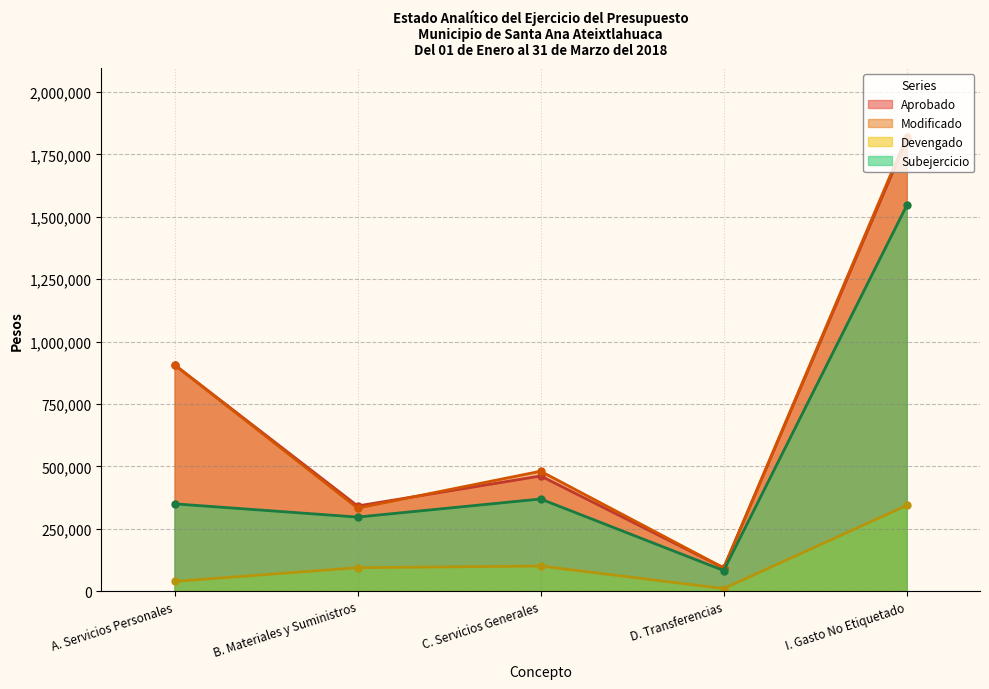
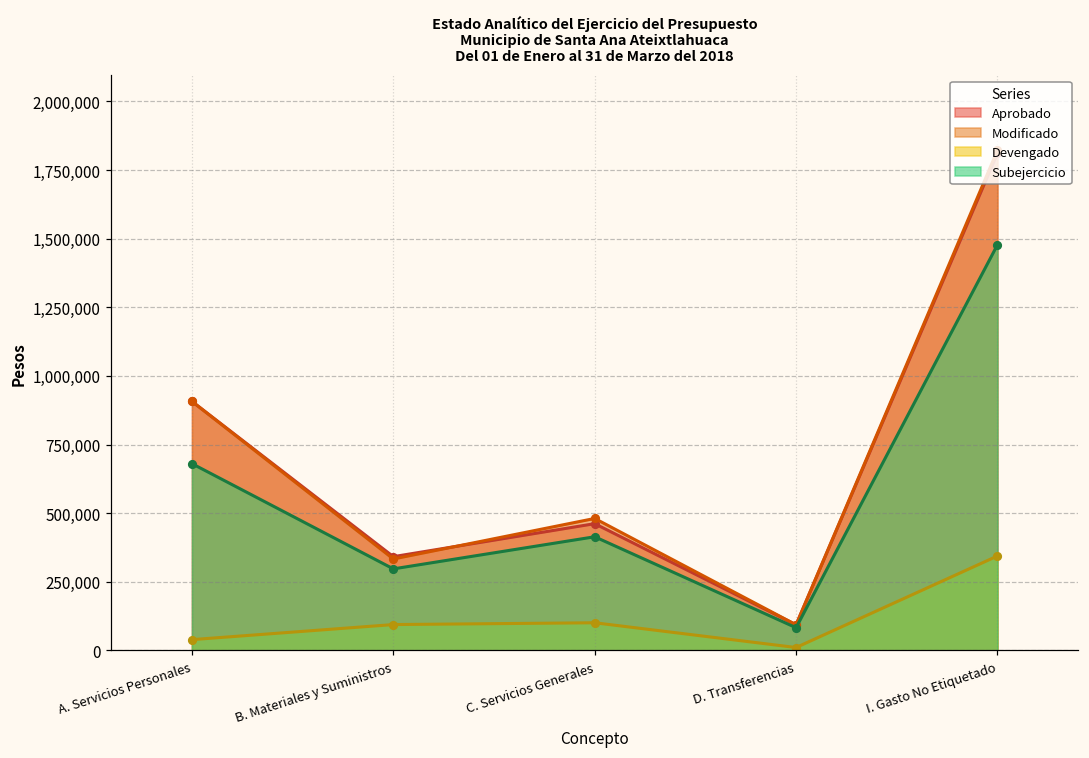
  {
    "Devengado": {
      "A. Servicios Personales": "40,000",
      "B. Materiales y Suministros": "90,000",
      "C. Servicios Generales": "100,000",
      "D. Transferencias": "10,000",
      "I. Gasto No Etiquetado": "340,000"
    },
    "Subejercicio": {
-     "A. Servicios Personales": "350,000",
+     "A. Servicios Personales": "680,000",
      "B. Materiales y Suministros": "300,000",
-     "C. Servicios Generales": "370,000",
+     "C. Servicios Generales": "410,000",
      "D. Transferencias": "80,000",
-     "I. Gasto No Etiquetado": "1,550,000"
+     "I. Gasto No Etiquetado": "1,480,000"
    }
  }
